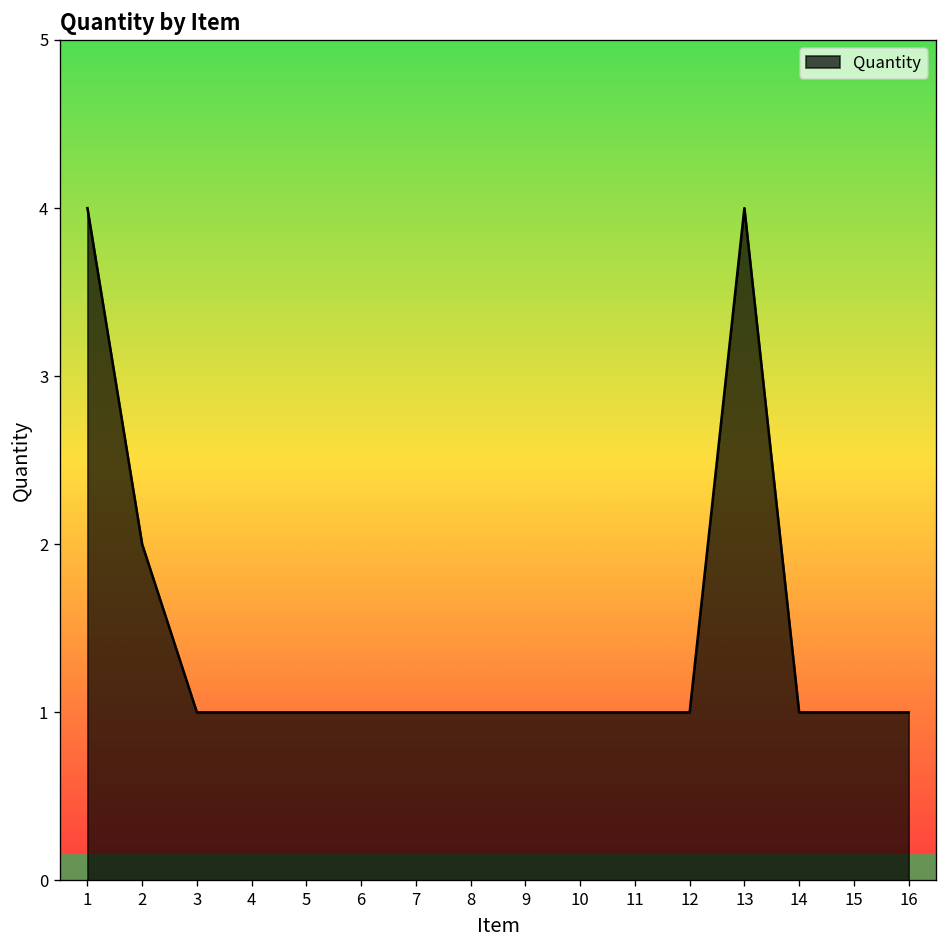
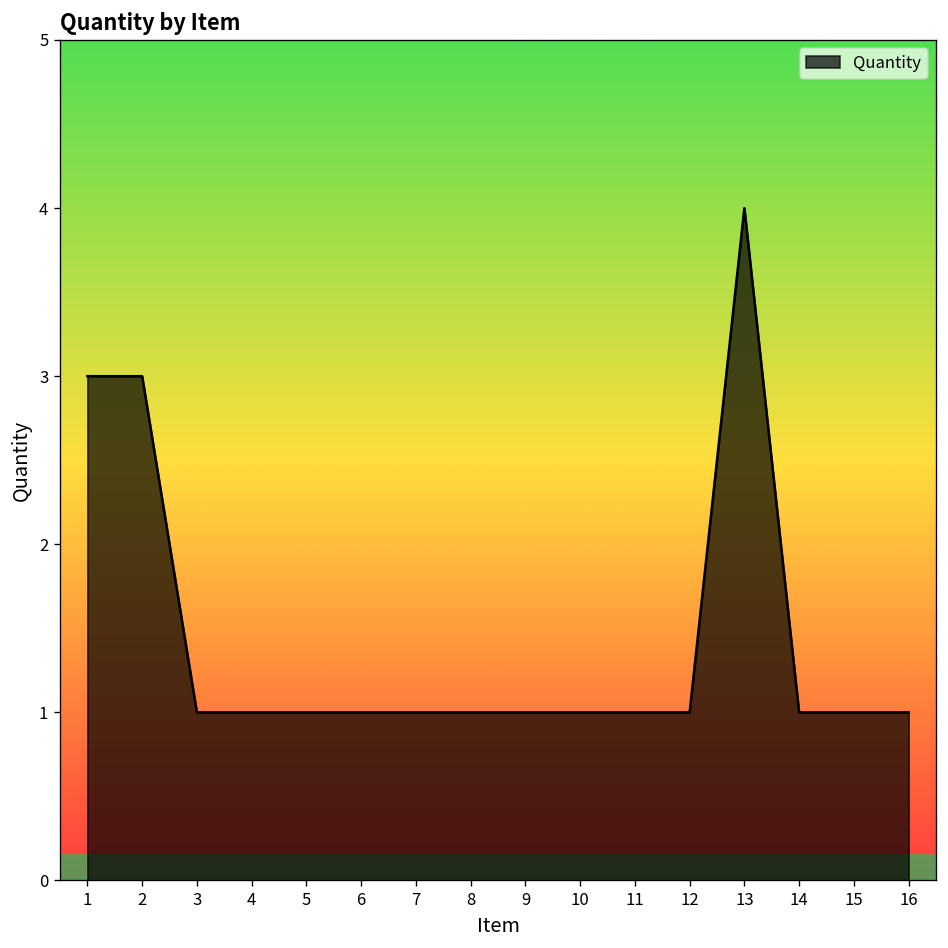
  {
-   "1": 4,
-   "2": 2,
+   "1": 3,
+   "2": 3,
    "3": 1,
    "4": 1,
    "5": 1,
    "6": 1,
    "7": 1,
    "8": 1,
    "9": 1,
    "10": 1,
    "11": 1,
    "12": 1,
    "13": 4,
    "14": 1,
    "15": 1,
    "16": 1
  }
